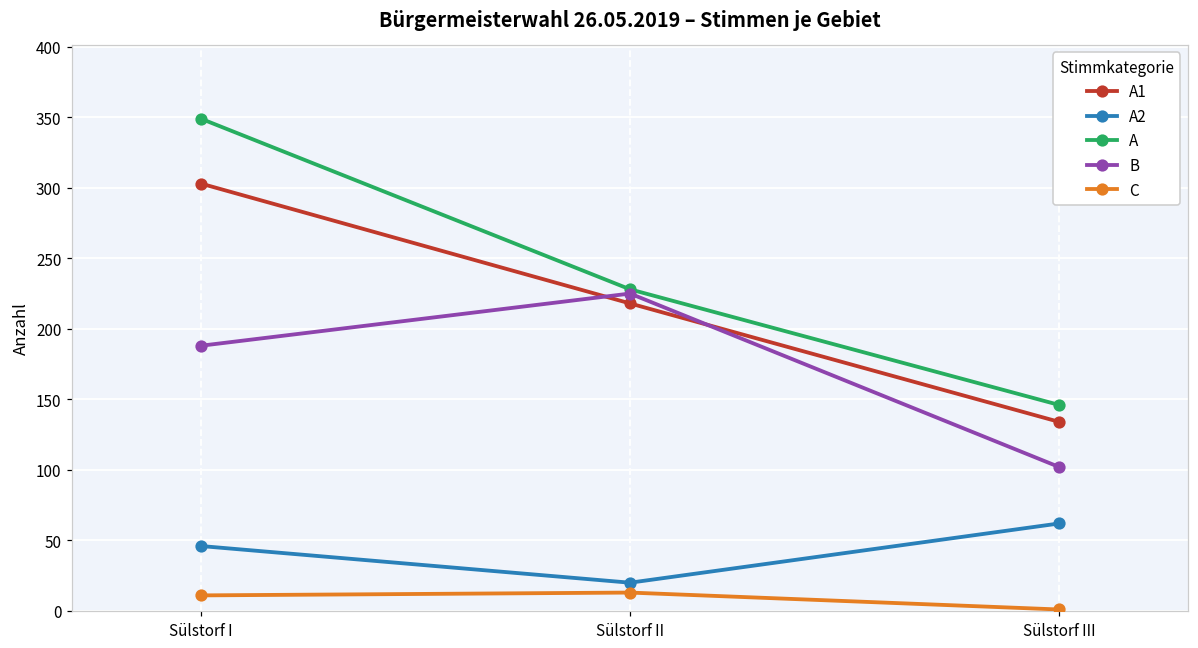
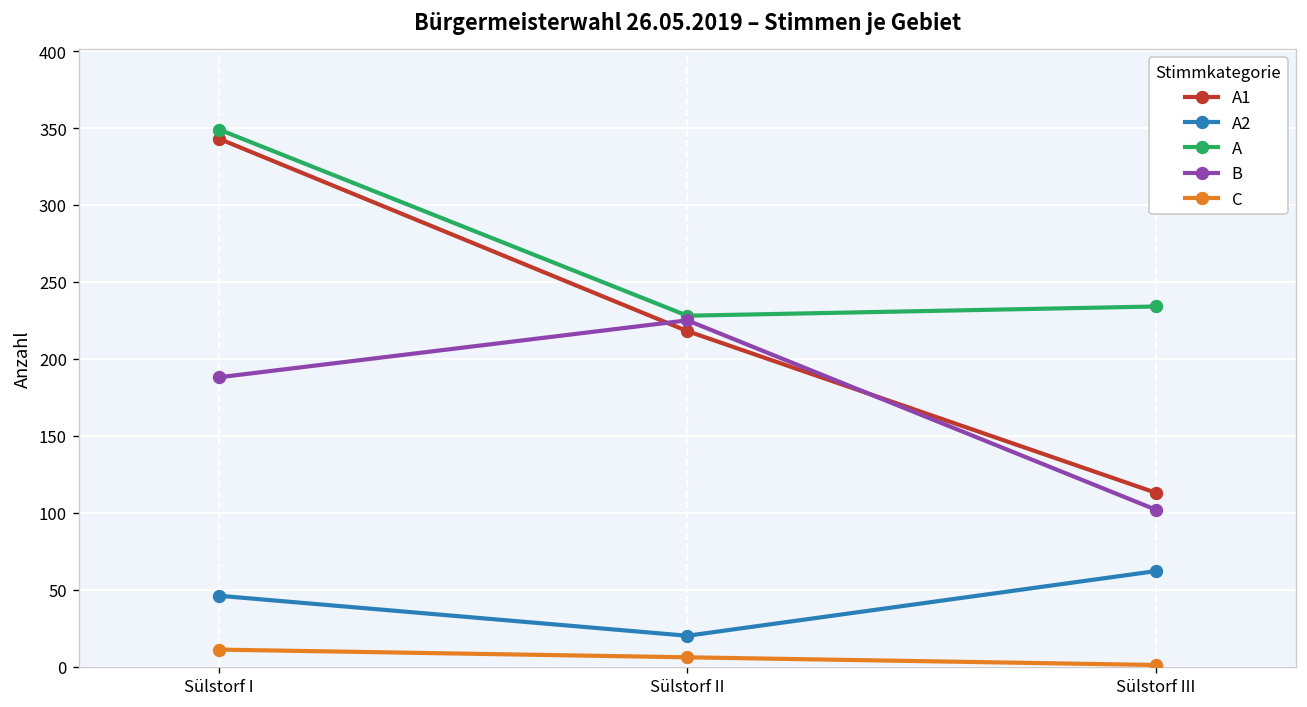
  {
    "A1": {
-     "Sülstorf I": 303,
+     "Sülstorf I": 343,
      "Sülstorf II": 218,
-     "Sülstorf III": 134
+     "Sülstorf III": 113
    },
    "A2": {
      "Sülstorf I": 46,
      "Sülstorf II": 20,
      "Sülstorf III": 62
    },
    "A": {
      "Sülstorf I": 349,
      "Sülstorf II": 228,
-     "Sülstorf III": 146
+     "Sülstorf III": 234
    },
    "B": {
      "Sülstorf I": 188,
      "Sülstorf II": 225,
      "Sülstorf III": 102
    },
    "C": {
      "Sülstorf I": 11,
-     "Sülstorf II": 13,
+     "Sülstorf II": 6,
      "Sülstorf III": 1
    }
  }
